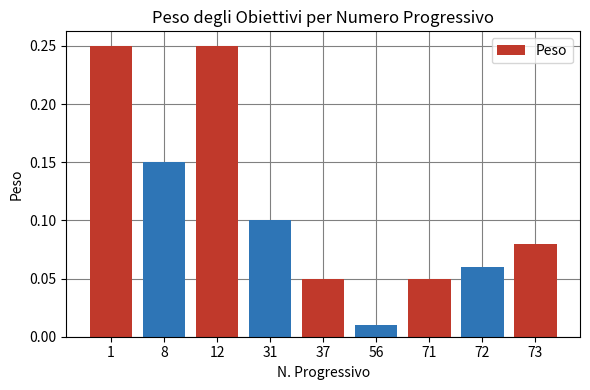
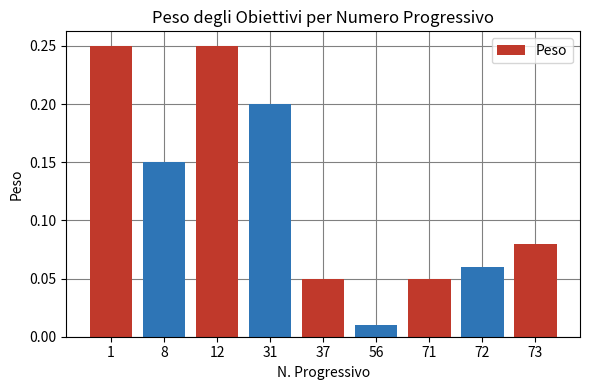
  {
    "1": 0.250,
    "8": 0.150,
    "12": 0.250,
-   "31": 0.1,
+   "31": 0.2,
    "37": 0.050,
    "56": 0.010,
    "71": 0.050,
    "72": 0.060,
    "73": 0.080
  }
